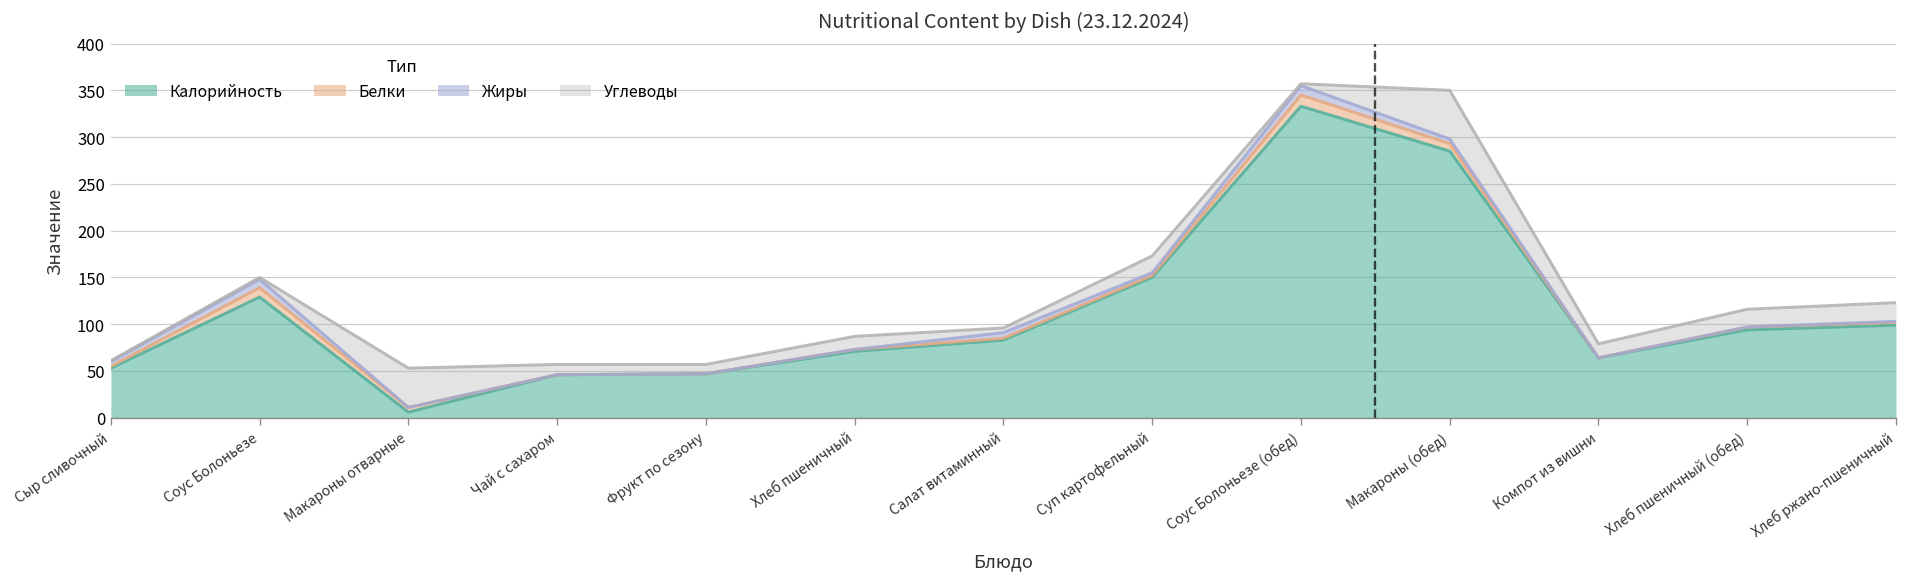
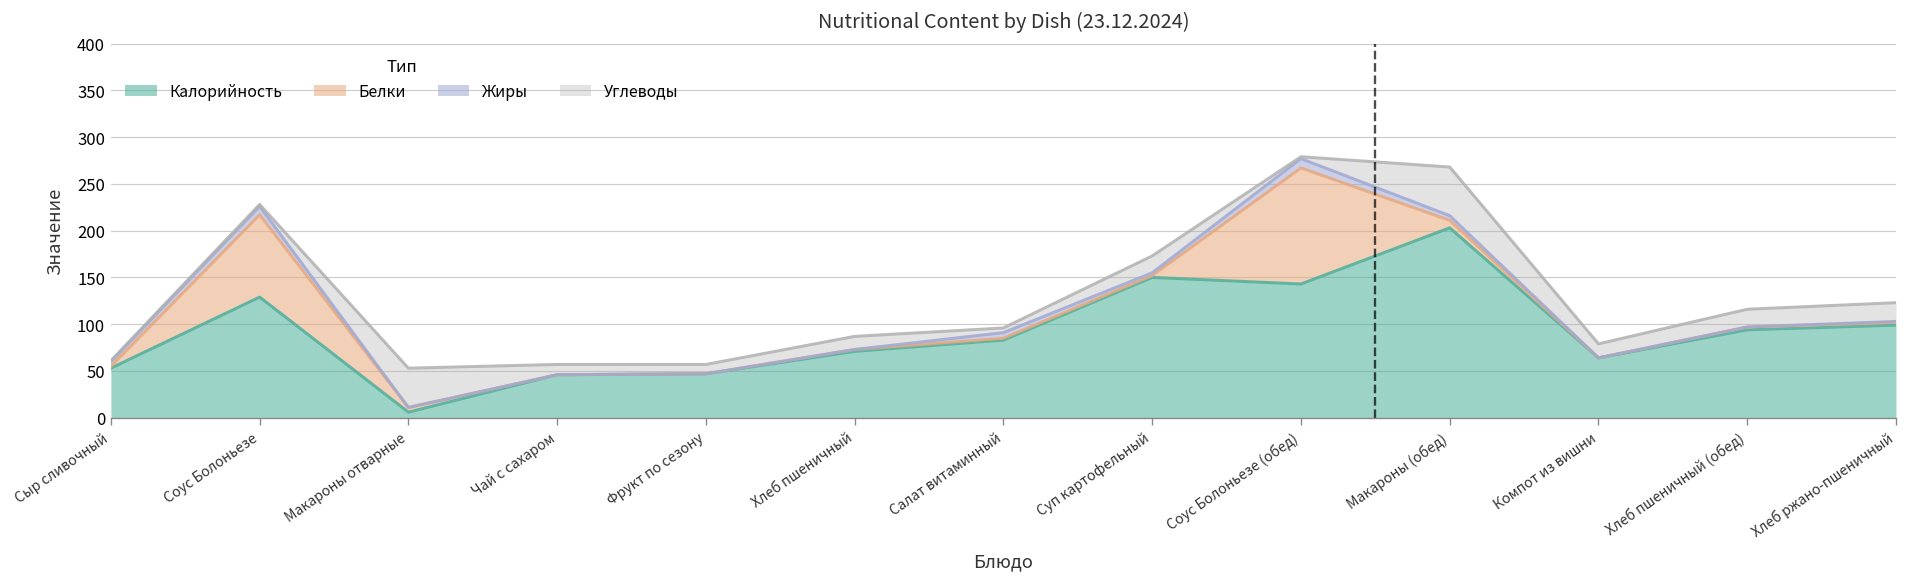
  {
    "Калорийность": {
      "Соус Болоньезе": 130,
      "Макароны отварные": 10,
-     "Соус Болоньезе (обед)": 330,
-     "Макароны (обед)": 290
+     "Соус Болоньезе (обед)": 140,
+     "Макароны (обед)": 200
    },
    "Белки": {
-     "Соус Болоньезе": 10,
-     "Соус Болоньезе (обед)": 10,
+     "Соус Болоньезе": 90,
+     "Соус Болоньезе (обед)": 120,
      "Макароны (обед)": 10
    }
  }
